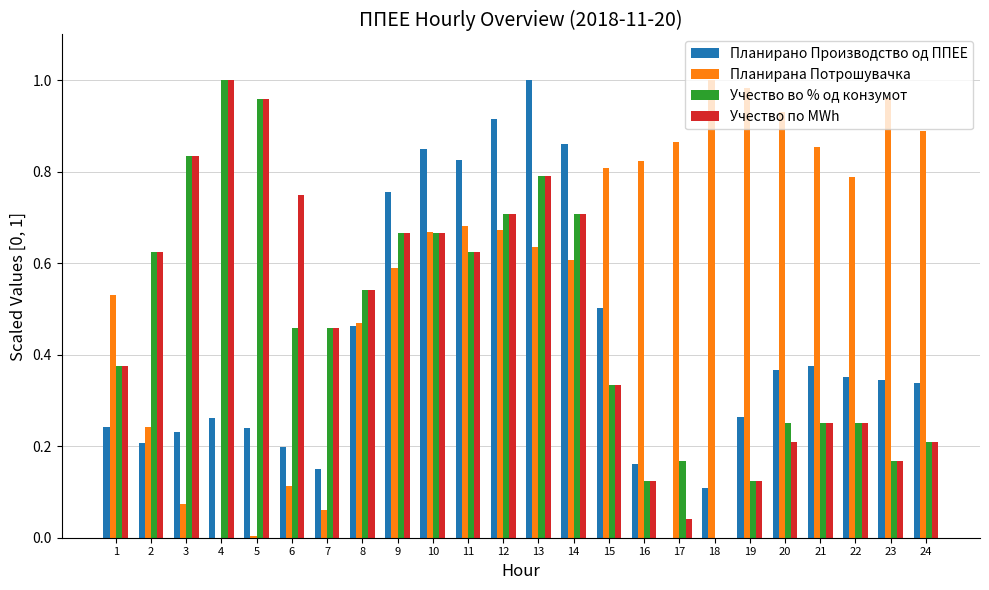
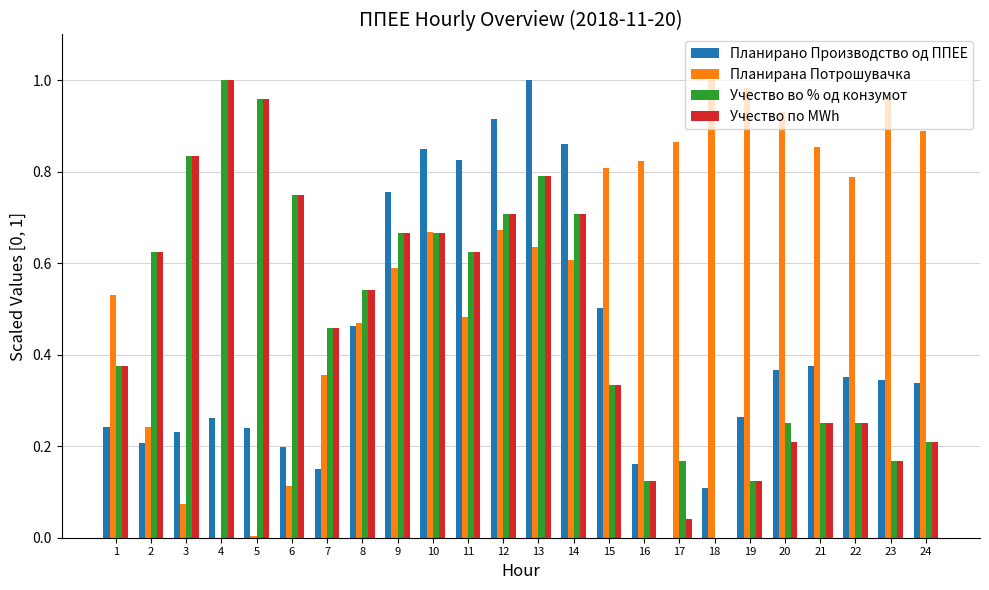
  {
    "Планирано Производство од ППЕЕ": {
      "1": 0.24,
      "2": 0.21,
      "3": 0.23,
      "4": 0.26,
      "5": 0.24,
      "6": 0.20,
      "7": 0.15,
      "8": 0.46,
      "9": 0.76,
      "10": 0.85,
      "11": 0.82,
      "12": 0.91,
      "13": 1.00,
      "14": 0.86,
      "15": 0.50,
      "16": 0.16,
      "17": 0.00,
      "18": 0.11,
      "19": 0.26,
      "20": 0.37,
      "21": 0.38,
      "22": 0.35,
      "23": 0.35,
      "24": 0.34
    },
    "Планирана Потрошувачка": {
      "1": 0.53,
      "2": 0.24,
      "3": 0.07,
      "4": 0.00,
      "6": 0.11,
-     "7": 0.06,
+     "7": 0.36,
      "8": 0.47,
      "9": 0.59,
      "10": 0.67,
-     "11": 0.68,
+     "11": 0.48,
      "12": 0.67,
      "13": 0.64,
      "14": 0.61,
      "15": 0.81,
      "16": 0.82,
      "17": 0.87,
      "21": 0.85,
      "22": 0.79,
      "24": 0.89
    },
    "Учество во % од конзумот": {
      "1": 0.37,
      "2": 0.62,
      "3": 0.83,
      "4": 1.00,
      "5": 0.96,
-     "6": 0.46,
+     "6": 0.75,
      "7": 0.46,
      "8": 0.54,
      "9": 0.67,
      "10": 0.67,
      "11": 0.62,
      "12": 0.71,
      "13": 0.79,
      "14": 0.71,
      "15": 0.33,
      "16": 0.12,
      "17": 0.17,
      "18": 0.00,
      "19": 0.12,
      "20": 0.25,
      "21": 0.25,
      "22": 0.25,
      "23": 0.17,
      "24": 0.21
    },
    "Учество по MWh": {
      "1": 0.37,
      "2": 0.62,
      "3": 0.83,
      "4": 1.00,
      "5": 0.96,
      "6": 0.75,
      "7": 0.46,
      "8": 0.54,
      "9": 0.67,
      "10": 0.67,
      "11": 0.62,
      "12": 0.71,
      "13": 0.79,
      "14": 0.71,
      "15": 0.33,
      "16": 0.12,
      "17": 0.04,
      "18": 0.00,
      "19": 0.12,
      "20": 0.21,
      "21": 0.25,
      "22": 0.25,
      "23": 0.17,
      "24": 0.21
    }
  }
